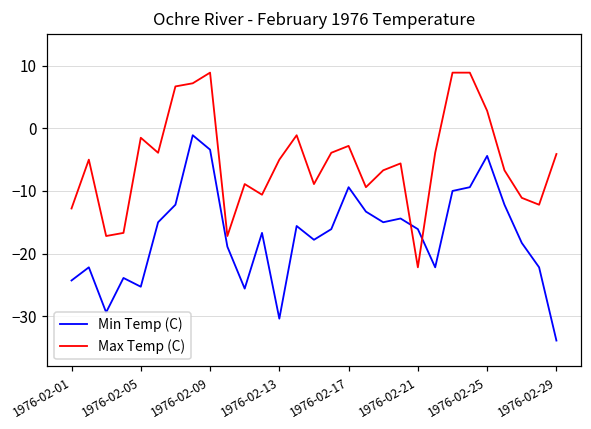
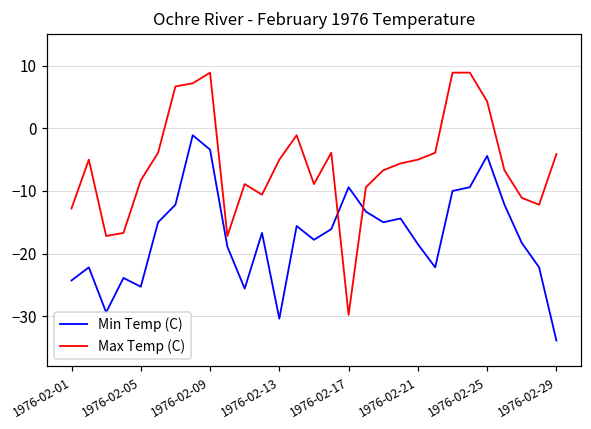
  {
    "Min Temp (C)": {
      "1976-02-01": -24,
      "1976-02-05": -25,
      "1976-02-09": -3,
      "1976-02-13": -30,
      "1976-02-17": -9,
-     "1976-02-21": -16,
+     "1976-02-21": -19,
      "1976-02-25": -4,
      "1976-02-29": -34
    },
    "Max Temp (C)": {
      "1976-02-01": -13,
-     "1976-02-05": -2,
+     "1976-02-05": -8,
      "1976-02-09": 9,
      "1976-02-13": -5,
-     "1976-02-17": -3,
-     "1976-02-21": -22,
-     "1976-02-25": 3,
+     "1976-02-17": -30,
+     "1976-02-21": -5,
+     "1976-02-25": 4,
      "1976-02-29": -4
    }
  }
